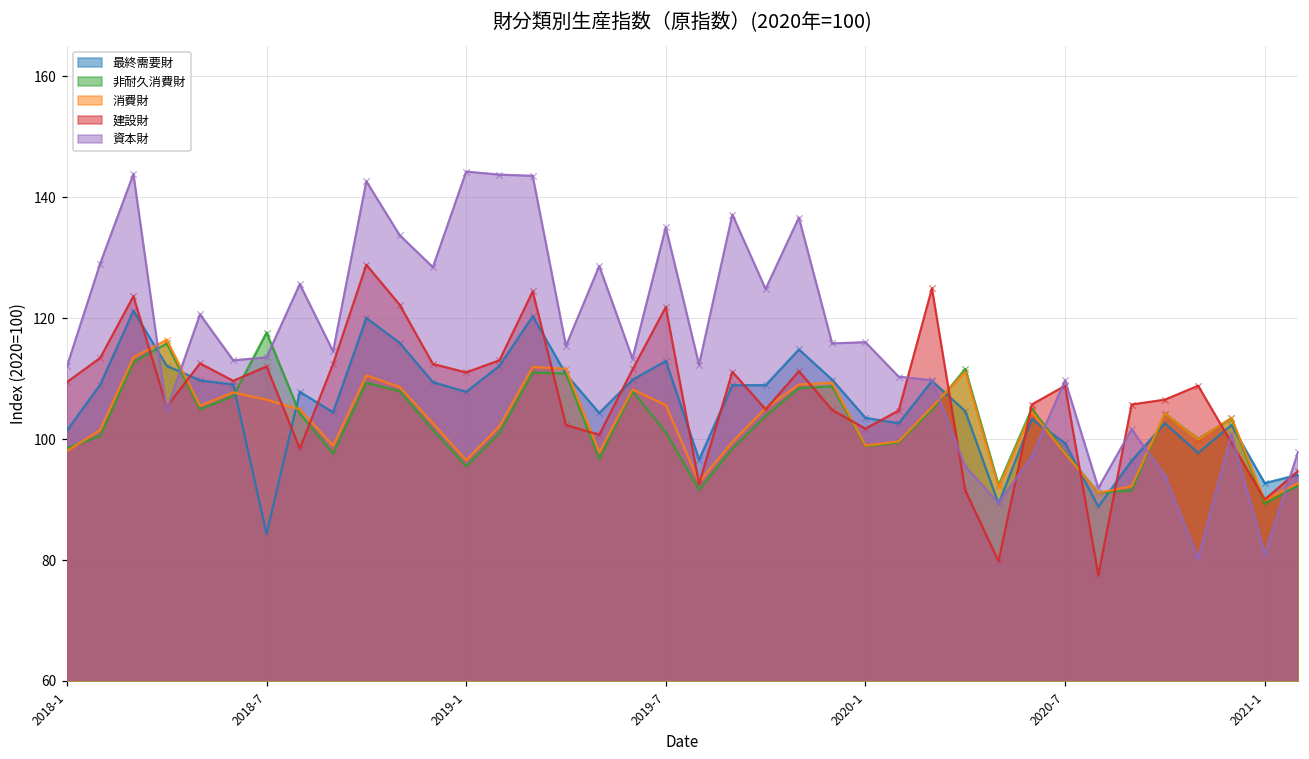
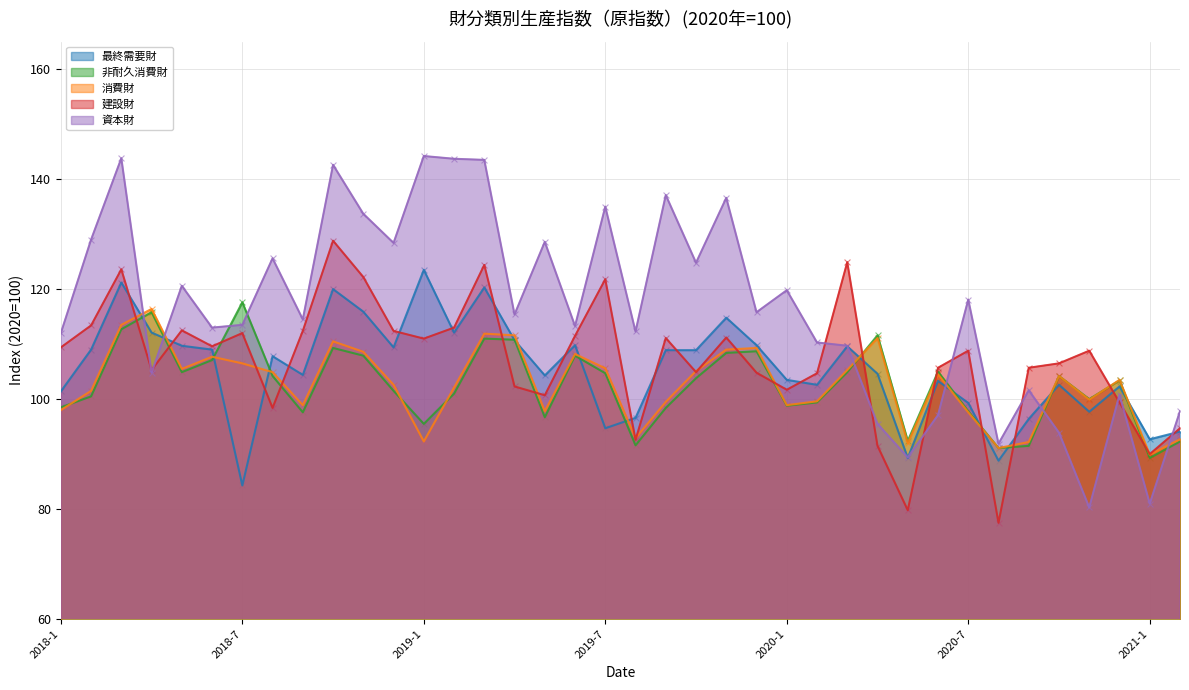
  {
    "最終需要財": {
      "2018-1": 101,
      "2018-7": 84,
-     "2019-1": 108,
-     "2019-7": 113,
+     "2019-1": 124,
+     "2019-7": 95,
      "2020-1": 104,
      "2020-7": 99,
      "2021-1": 93
    },
    "非耐久消費財": {
      "2018-1": 99,
      "2018-7": 118,
      "2019-1": 96,
-     "2019-7": 101,
+     "2019-7": 105,
      "2021-1": 89
    },
    "消費財": {
      "2018-1": 98,
      "2018-7": 107,
-     "2019-1": 97,
+     "2019-1": 92,
      "2019-7": 106
    },
    "建設財": {
      "2018-1": 109,
      "2018-7": 112,
      "2019-1": 111,
      "2019-7": 122,
      "2020-1": 102,
      "2020-7": 109
    },
    "資本財": {
      "2018-1": 112,
      "2018-7": 114,
      "2019-1": 144,
      "2019-7": 135,
-     "2020-1": 116,
-     "2020-7": 110,
+     "2020-1": 120,
+     "2020-7": 118,
      "2021-1": 81
    }
  }
